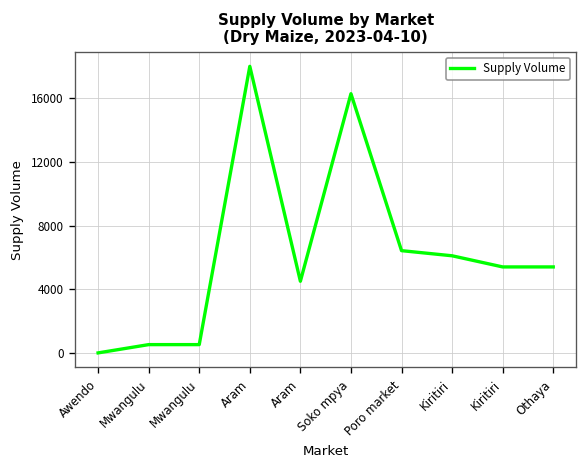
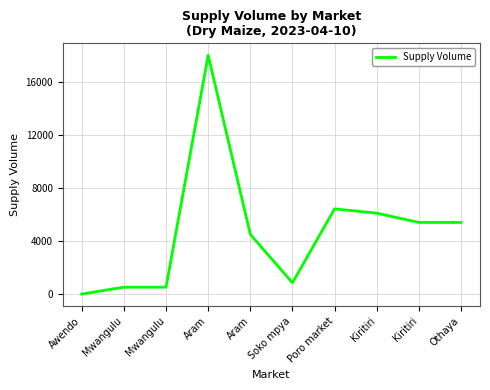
  {
    "Awendo": 0,
-   "Soko mpya": 16300,
+   "Soko mpya": 900,
    "Poro market": 6400,
    "Othaya": 5400
  }
